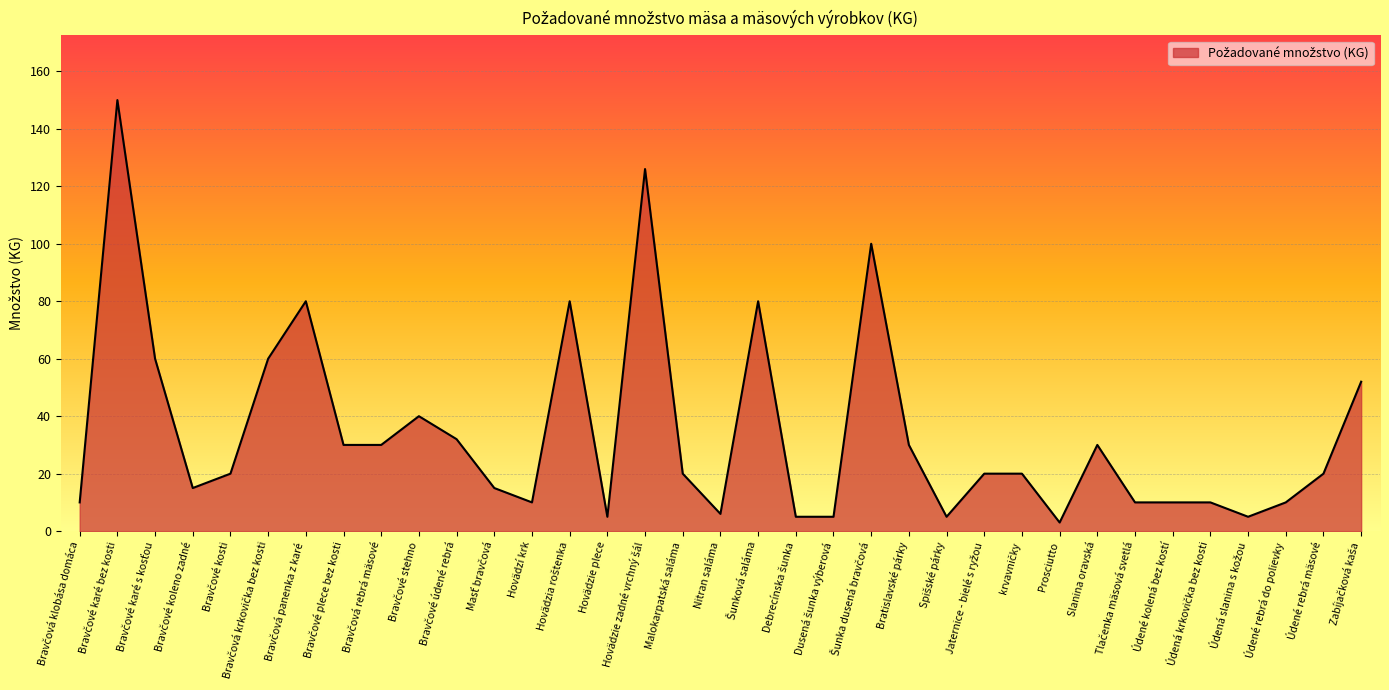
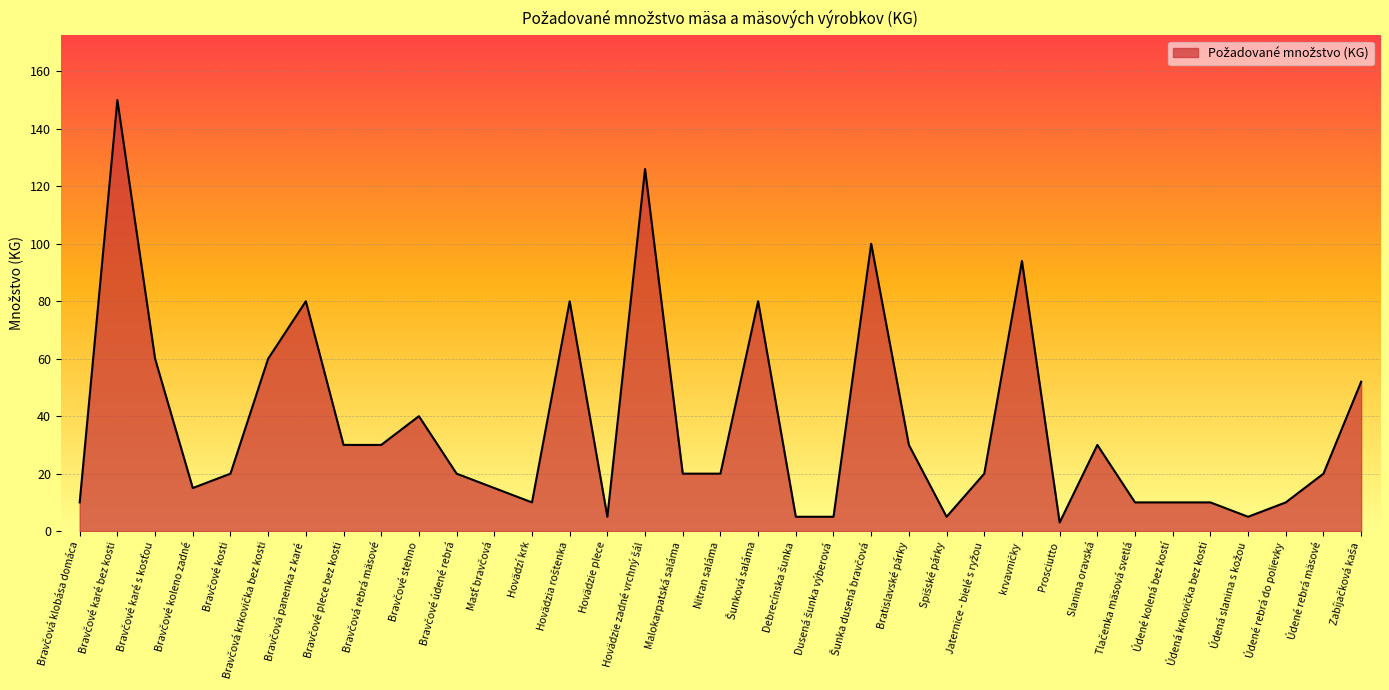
  {
    "Bravčová klobása domáca": 10,
    "Bravčové karé bez kosti": 150,
    "Bravčové karé s kosťou": 60,
    "Bravčové koleno zadné": 15,
    "Bravčové kosti": 20,
    "Bravčová krkovička bez kosti": 60,
    "Bravčová panenka z karé": 80,
    "Bravčové plece bez kosti": 30,
    "Bravčová rebrá mäsové": 30,
    "Bravčové stehno": 40,
-   "Bravčové údené rebrá": 32,
+   "Bravčové údené rebrá": 20,
    "Masť bravčová": 15,
    "Hovädzí krk": 10,
    "Hovädzia roštenka": 80,
    "Hovädzie plece": 5,
    "Hovädzie zadné vrchný šál": 126,
    "Malokarpatská saláma": 20,
-   "Nitran saláma": 6,
+   "Nitran saláma": 20,
    "Šunková saláma": 80,
    "Debrecínska šunka": 5,
    "Dusená šunka výberová": 5,
    "Šunka dusená bravčová": 100,
    "Bratislavské párky": 30,
    "Spišské párky": 5,
    "Jaternice - bielé s ryžou": 20,
-   "krvavničky": 20,
+   "krvavničky": 94,
    "Prosciutto": 3,
    "Slanina oravská": 30,
    "Tlačenka mäsová svetlá": 10,
    "Údené kolená bez kostí": 10,
    "Údená krkovička bez kosti": 10,
    "Údená slanina s kožou": 5,
    "Údené rebrá do polievky": 10,
    "Údené rebrá mäsové": 20,
    "Zabíjačková kaša": 52
  }
